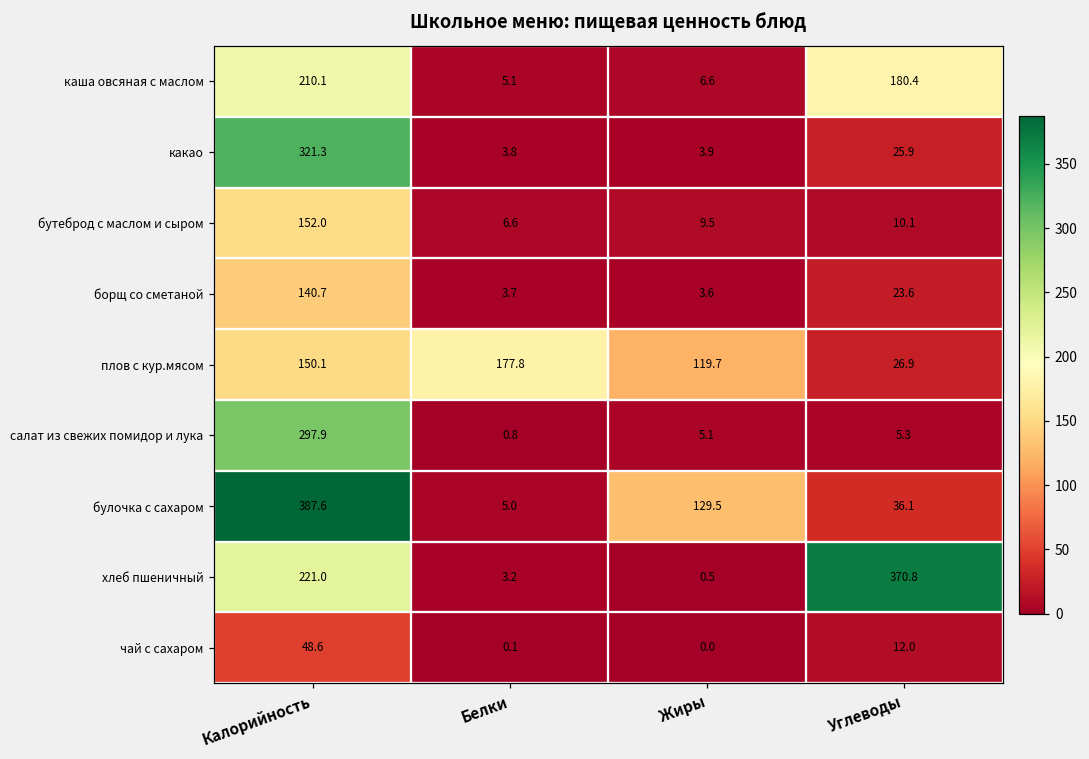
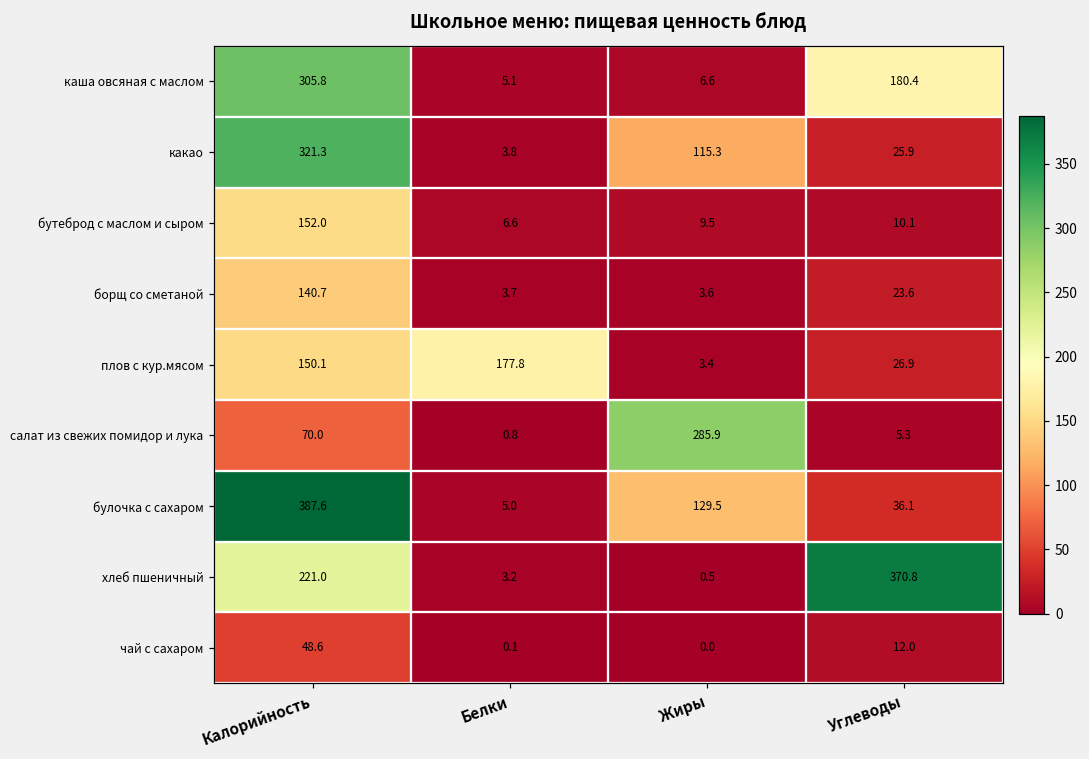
  {
    "каша овсяная с маслом": {
-     "Калорийность": 210.1,
+     "Калорийность": 305.8,
      "Белки": 5.1,
      "Жиры": 6.6,
      "Углеводы": 180.4
    },
    "какао": {
      "Калорийность": 321.3,
      "Белки": 3.8,
-     "Жиры": 3.9,
+     "Жиры": 115.3,
      "Углеводы": 25.9
    },
    "бутеброд с маслом и сыром": {
      "Калорийность": 152.0,
      "Белки": 6.6,
      "Жиры": 9.5,
      "Углеводы": 10.1
    },
    "борщ со сметаной": {
      "Калорийность": 140.7,
      "Белки": 3.7,
      "Жиры": 3.6,
      "Углеводы": 23.6
    },
    "плов с кур.мясом": {
      "Калорийность": 150.1,
      "Белки": 177.8,
-     "Жиры": 119.7,
+     "Жиры": 3.4,
      "Углеводы": 26.9
    },
    "салат из свежих помидор и лука": {
-     "Калорийность": 297.9,
+     "Калорийность": 70.0,
      "Белки": 0.8,
-     "Жиры": 5.1,
+     "Жиры": 285.9,
      "Углеводы": 5.3
    },
    "булочка с сахаром": {
      "Калорийность": 387.6,
      "Белки": 5.0,
      "Жиры": 129.5,
      "Углеводы": 36.1
    },
    "хлеб пшеничный": {
      "Калорийность": 221.0,
      "Белки": 3.2,
      "Жиры": 0.5,
      "Углеводы": 370.8
    },
    "чай с сахаром": {
      "Калорийность": 48.6,
      "Белки": 0.1,
      "Жиры": 0.0,
      "Углеводы": 12.0
    }
  }
